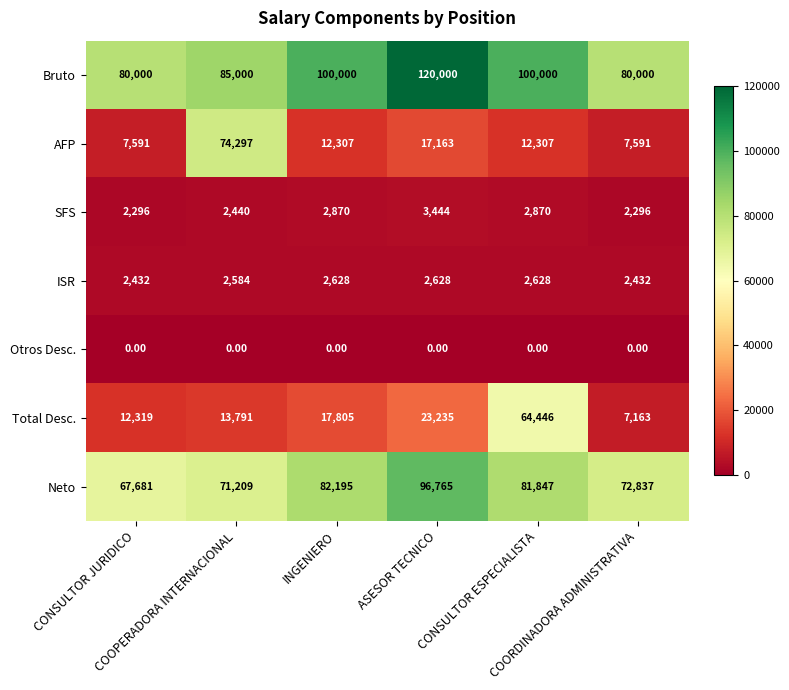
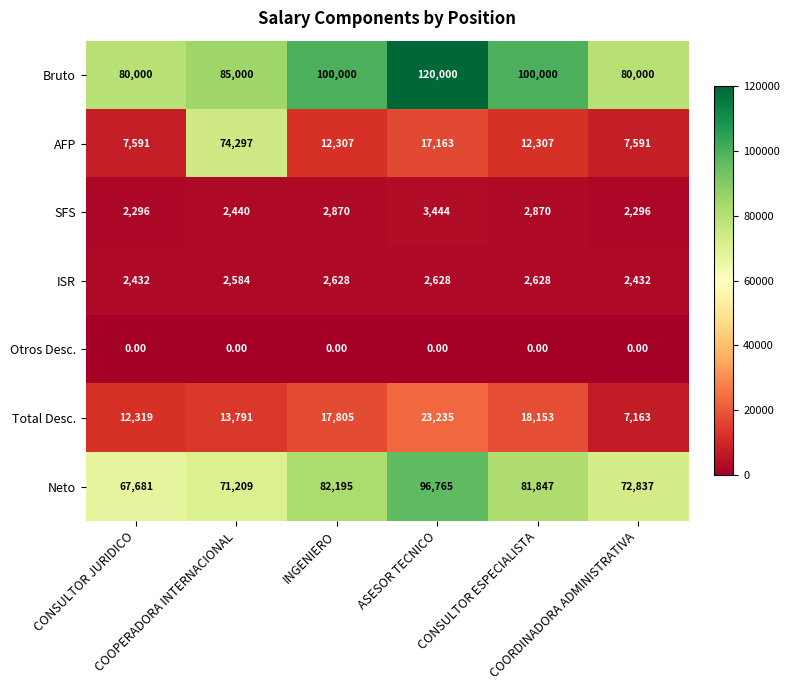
  {
    "Bruto": {
      "CONSULTOR JURIDICO": "80,000",
      "COOPERADORA INTERNACIONAL": "85,000",
      "INGENIERO": "100,000",
      "ASESOR TECNICO": "120,000",
      "CONSULTOR ESPECIALISTA": "100,000",
      "COORDINADORA ADMINISTRATIVA": "80,000"
    },
    "AFP": {
      "CONSULTOR JURIDICO": "7,591",
      "COOPERADORA INTERNACIONAL": "74,297",
      "INGENIERO": "12,307",
      "ASESOR TECNICO": "17,163",
      "CONSULTOR ESPECIALISTA": "12,307",
      "COORDINADORA ADMINISTRATIVA": "7,591"
    },
    "SFS": {
      "CONSULTOR JURIDICO": "2,296",
      "COOPERADORA INTERNACIONAL": "2,440",
      "INGENIERO": "2,870",
      "ASESOR TECNICO": "3,444",
      "CONSULTOR ESPECIALISTA": "2,870",
      "COORDINADORA ADMINISTRATIVA": "2,296"
    },
    "ISR": {
      "CONSULTOR JURIDICO": "2,432",
      "COOPERADORA INTERNACIONAL": "2,584",
      "INGENIERO": "2,628",
      "ASESOR TECNICO": "2,628",
      "CONSULTOR ESPECIALISTA": "2,628",
      "COORDINADORA ADMINISTRATIVA": "2,432"
    },
    "Otros Desc.": {
      "CONSULTOR JURIDICO": "0.00",
      "COOPERADORA INTERNACIONAL": "0.00",
      "INGENIERO": "0.00",
      "ASESOR TECNICO": "0.00",
      "CONSULTOR ESPECIALISTA": "0.00",
      "COORDINADORA ADMINISTRATIVA": "0.00"
    },
    "Total Desc.": {
      "CONSULTOR JURIDICO": "12,319",
      "COOPERADORA INTERNACIONAL": "13,791",
      "INGENIERO": "17,805",
      "ASESOR TECNICO": "23,235",
-     "CONSULTOR ESPECIALISTA": "64,446",
+     "CONSULTOR ESPECIALISTA": "18,153",
      "COORDINADORA ADMINISTRATIVA": "7,163"
    },
    "Neto": {
      "CONSULTOR JURIDICO": "67,681",
      "COOPERADORA INTERNACIONAL": "71,209",
      "INGENIERO": "82,195",
      "ASESOR TECNICO": "96,765",
      "CONSULTOR ESPECIALISTA": "81,847",
      "COORDINADORA ADMINISTRATIVA": "72,837"
    }
  }
